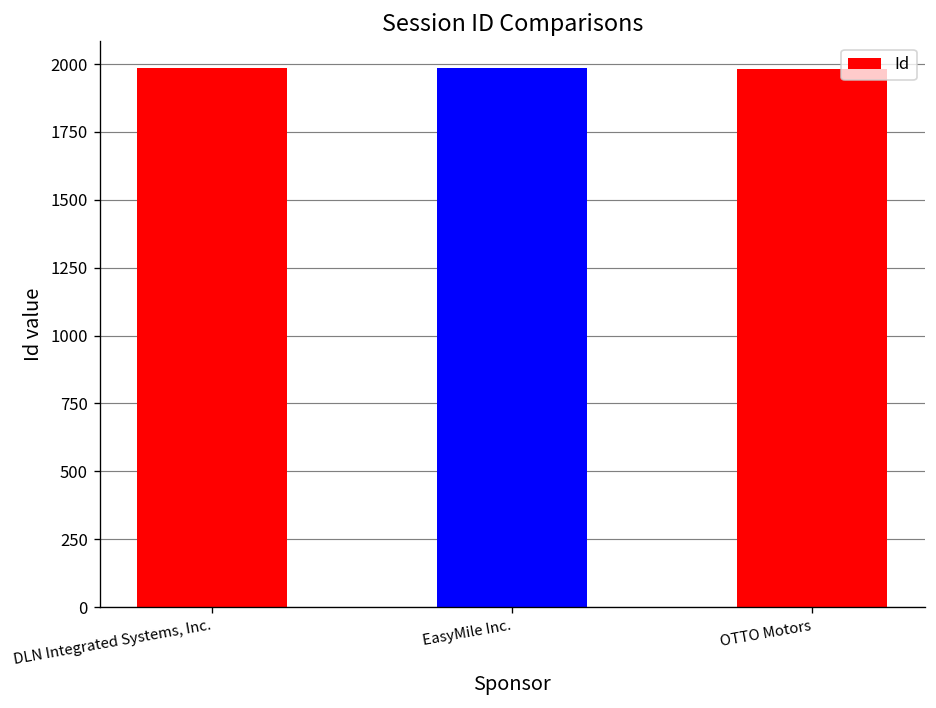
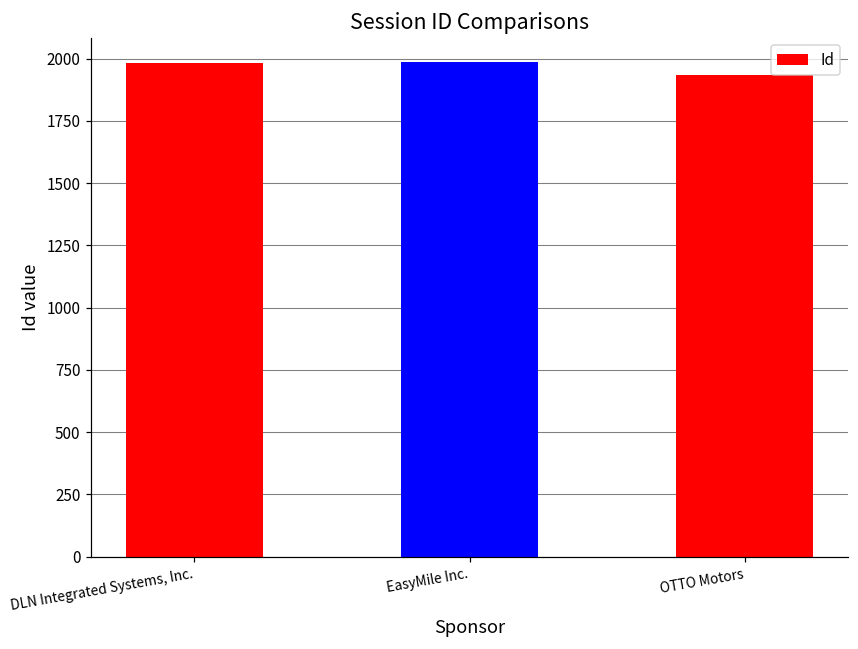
  {
    "DLN Integrated Systems, Inc.": 1980,
    "EasyMile Inc.": 1990,
-   "OTTO Motors": 1980
+   "OTTO Motors": 1930
  }
